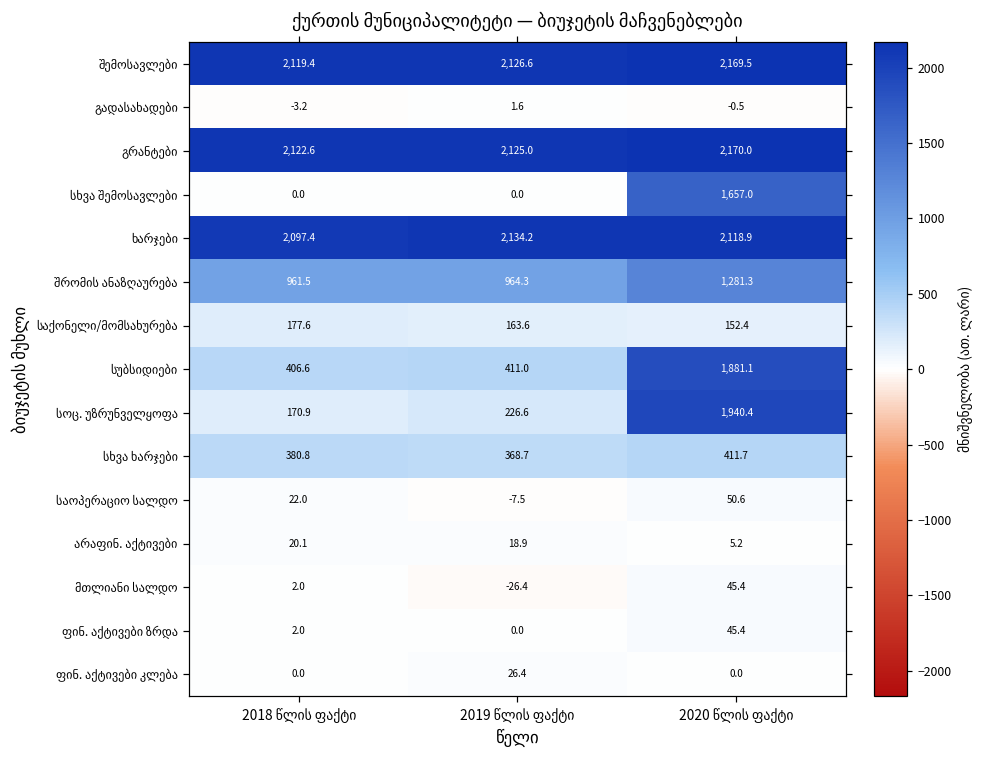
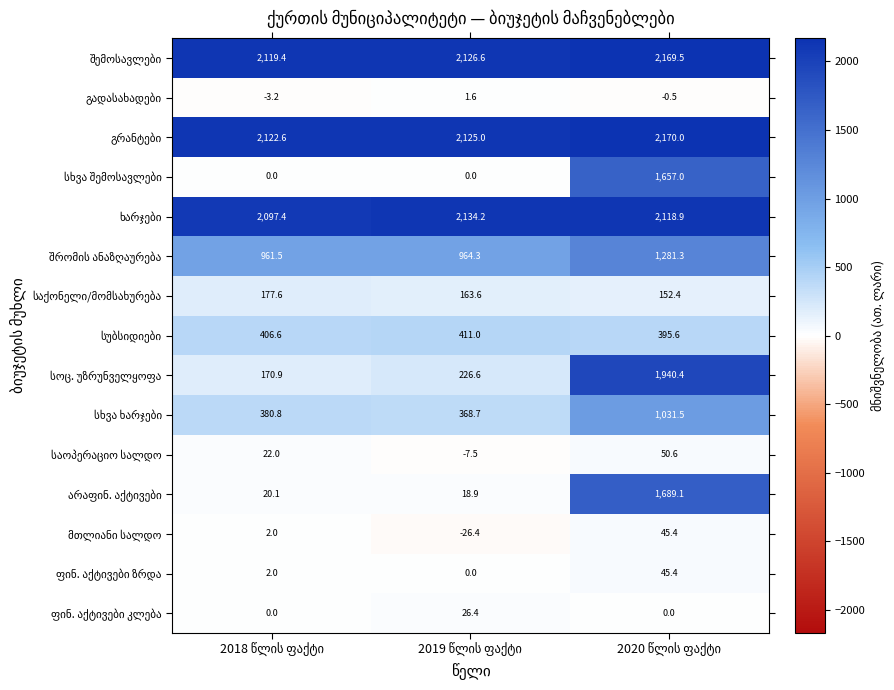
  {
    "შემოსავლები": {
      "2018 წლის ფაქტი": "2,119.4",
      "2019 წლის ფაქტი": "2,126.6",
      "2020 წლის ფაქტი": "2,169.5"
    },
    "გადასახადები": {
      "2018 წლის ფაქტი": "-3.2",
      "2019 წლის ფაქტი": "1.6",
      "2020 წლის ფაქტი": "-0.5"
    },
    "გრანტები": {
      "2018 წლის ფაქტი": "2,122.6",
      "2019 წლის ფაქტი": "2,125.0",
      "2020 წლის ფაქტი": "2,170.0"
    },
    "სხვა შემოსავლები": {
      "2018 წლის ფაქტი": "0.0",
      "2019 წლის ფაქტი": "0.0",
      "2020 წლის ფაქტი": "1,657.0"
    },
    "ხარჯები": {
      "2018 წლის ფაქტი": "2,097.4",
      "2019 წლის ფაქტი": "2,134.2",
      "2020 წლის ფაქტი": "2,118.9"
    },
    "შრომის ანაზღაურება": {
      "2018 წლის ფაქტი": "961.5",
      "2019 წლის ფაქტი": "964.3",
      "2020 წლის ფაქტი": "1,281.3"
    },
    "საქონელი/მომსახურება": {
      "2018 წლის ფაქტი": "177.6",
      "2019 წლის ფაქტი": "163.6",
      "2020 წლის ფაქტი": "152.4"
    },
    "სუბსიდიები": {
      "2018 წლის ფაქტი": "406.6",
      "2019 წლის ფაქტი": "411.0",
-     "2020 წლის ფაქტი": "1,881.1"
+     "2020 წლის ფაქტი": "395.6"
    },
    "სოც. უზრუნველყოფა": {
      "2018 წლის ფაქტი": "170.9",
      "2019 წლის ფაქტი": "226.6",
      "2020 წლის ფაქტი": "1,940.4"
    },
    "სხვა ხარჯები": {
      "2018 წლის ფაქტი": "380.8",
      "2019 წლის ფაქტი": "368.7",
-     "2020 წლის ფაქტი": "411.7"
+     "2020 წლის ფაქტი": "1,031.5"
    },
    "საოპერაციო სალდო": {
      "2018 წლის ფაქტი": "22.0",
      "2019 წლის ფაქტი": "-7.5",
      "2020 წლის ფაქტი": "50.6"
    },
    "არაფინ. აქტივები": {
      "2018 წლის ფაქტი": "20.1",
      "2019 წლის ფაქტი": "18.9",
-     "2020 წლის ფაქტი": "5.2"
+     "2020 წლის ფაქტი": "1,689.1"
    },
    "მთლიანი სალდო": {
      "2018 წლის ფაქტი": "2.0",
      "2019 წლის ფაქტი": "-26.4",
      "2020 წლის ფაქტი": "45.4"
    },
    "ფინ. აქტივები ზრდა": {
      "2018 წლის ფაქტი": "2.0",
      "2019 წლის ფაქტი": "0.0",
      "2020 წლის ფაქტი": "45.4"
    },
    "ფინ. აქტივები კლება": {
      "2018 წლის ფაქტი": "0.0",
      "2019 წლის ფაქტი": "26.4",
      "2020 წლის ფაქტი": "0.0"
    }
  }
